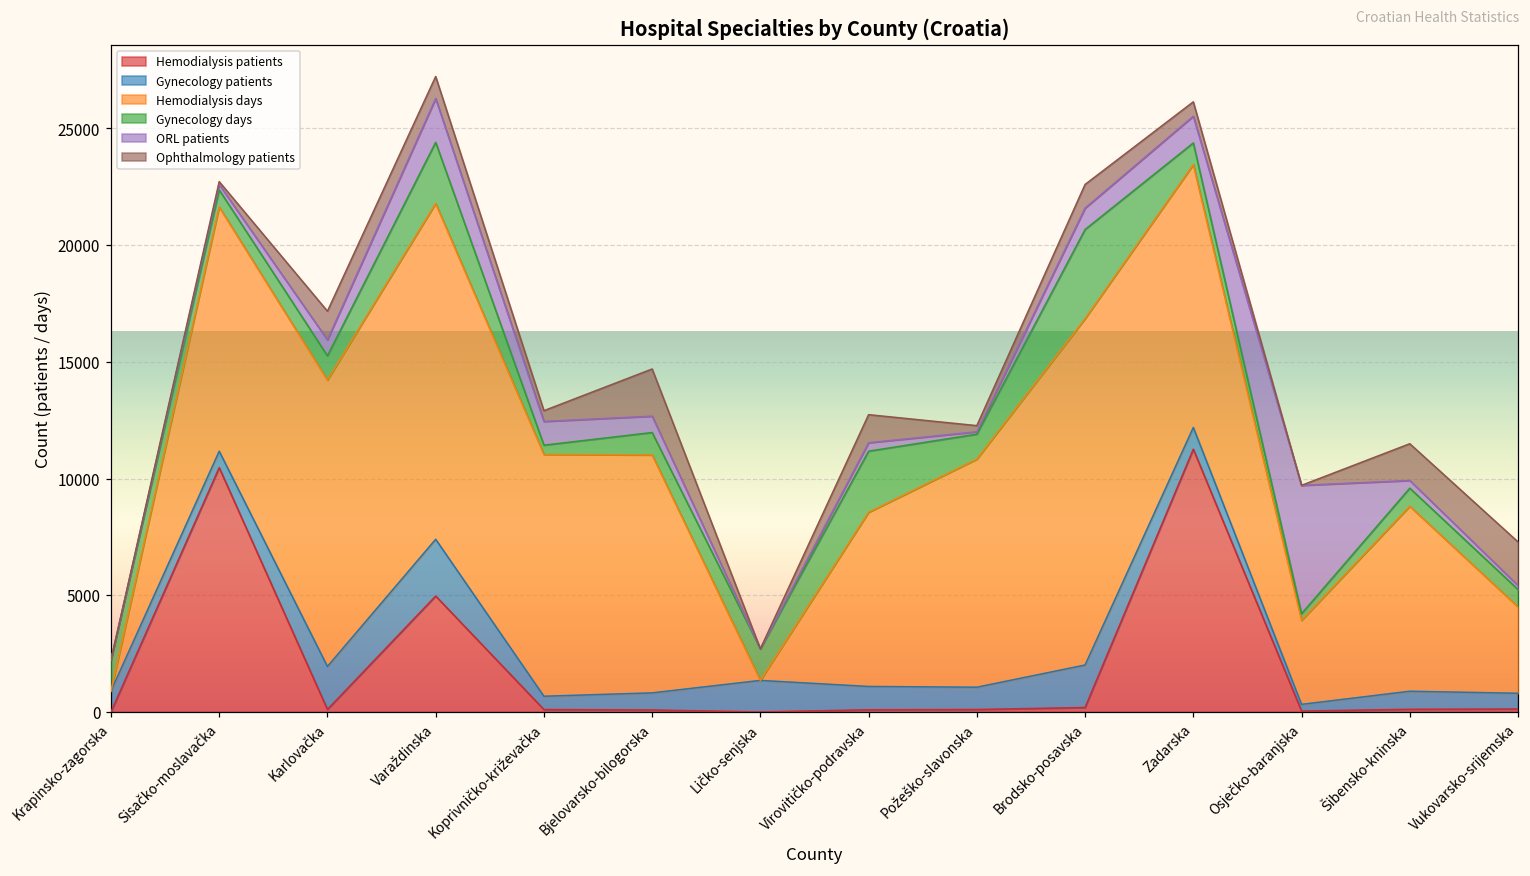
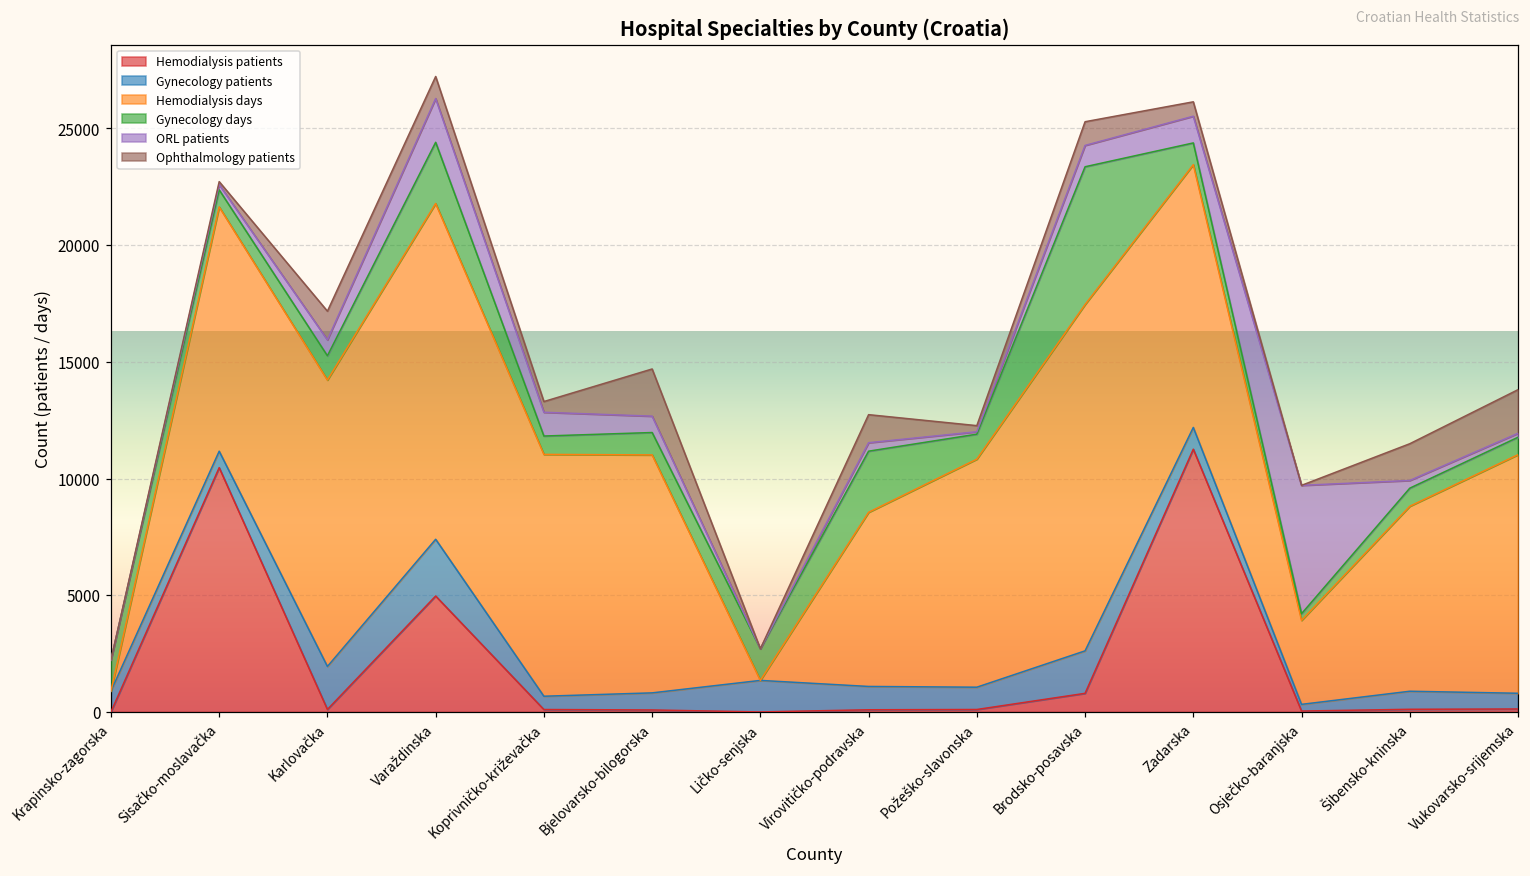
  {
    "Hemodialysis patients": {
      "Krapinsko-zagorska": 0,
      "Sisačko-moslavačka": 10500,
      "Karlovačka": 100,
      "Varaždinska": 5000,
      "Koprivničko-križevačka": 100,
      "Bjelovarsko-bilogorska": 100,
      "Ličko-senjska": 0,
      "Virovitičko-podravska": 100,
      "Požeško-slavonska": 100,
-     "Brodsko-posavska": 200,
+     "Brodsko-posavska": 800,
      "Zadarska": 11300,
      "Osječko-baranjska": 0,
      "Šibensko-kninska": 100,
      "Vukovarsko-srijemska": 100
    },
    "Gynecology patients": {
      "Sisačko-moslavačka": 700,
      "Karlovačka": 1800,
      "Varaždinska": 2400,
      "Koprivničko-križevačka": 600,
      "Bjelovarsko-bilogorska": 700,
      "Virovitičko-podravska": 1000,
      "Požeško-slavonska": 1000,
      "Brodsko-posavska": 1800,
      "Zadarska": 900,
      "Osječko-baranjska": 300,
      "Šibensko-kninska": 800,
      "Vukovarsko-srijemska": 700
    },
    "Hemodialysis days": {
      "Sisačko-moslavačka": 10500,
      "Karlovačka": 12300,
      "Varaždinska": 14400,
      "Koprivničko-križevačka": 10400,
      "Bjelovarsko-bilogorska": 10200,
      "Virovitičko-podravska": 7500,
      "Požeško-slavonska": 9800,
      "Brodsko-posavska": 14800,
      "Zadarska": 11300,
      "Osječko-baranjska": 3600,
      "Šibensko-kninska": 7900,
-     "Vukovarsko-srijemska": 3700
+     "Vukovarsko-srijemska": 10200
    },
    "Gynecology days": {
      "Sisačko-moslavačka": 700,
      "Karlovačka": 1000,
      "Varaždinska": 2600,
-     "Koprivničko-križevačka": 400,
+     "Koprivničko-križevačka": 800,
      "Bjelovarsko-bilogorska": 1000,
      "Virovitičko-podravska": 2600,
-     "Brodsko-posavska": 3800,
+     "Brodsko-posavska": 5900,
      "Zadarska": 900,
      "Osječko-baranjska": 300,
      "Šibensko-kninska": 800,
      "Vukovarsko-srijemska": 700
    },
    "ORL patients": {
      "Sisačko-moslavačka": 200,
      "Karlovačka": 700,
      "Varaždinska": 1900,
      "Koprivničko-križevačka": 1000,
      "Bjelovarsko-bilogorska": 700,
      "Virovitičko-podravska": 400,
      "Brodsko-posavska": 900,
      "Zadarska": 1100,
      "Šibensko-kninska": 300,
      "Vukovarsko-srijemska": 200
    },
    "Ophthalmology patients": {
      "Sisačko-moslavačka": 100,
      "Karlovačka": 1200,
      "Varaždinska": 900,
      "Koprivničko-križevačka": 500,
      "Bjelovarsko-bilogorska": 2000,
      "Virovitičko-podravska": 1200,
      "Požeško-slavonska": 300,
      "Brodsko-posavska": 1000,
      "Zadarska": 600,
      "Šibensko-kninska": 1600,
      "Vukovarsko-srijemska": 1900
    }
  }
